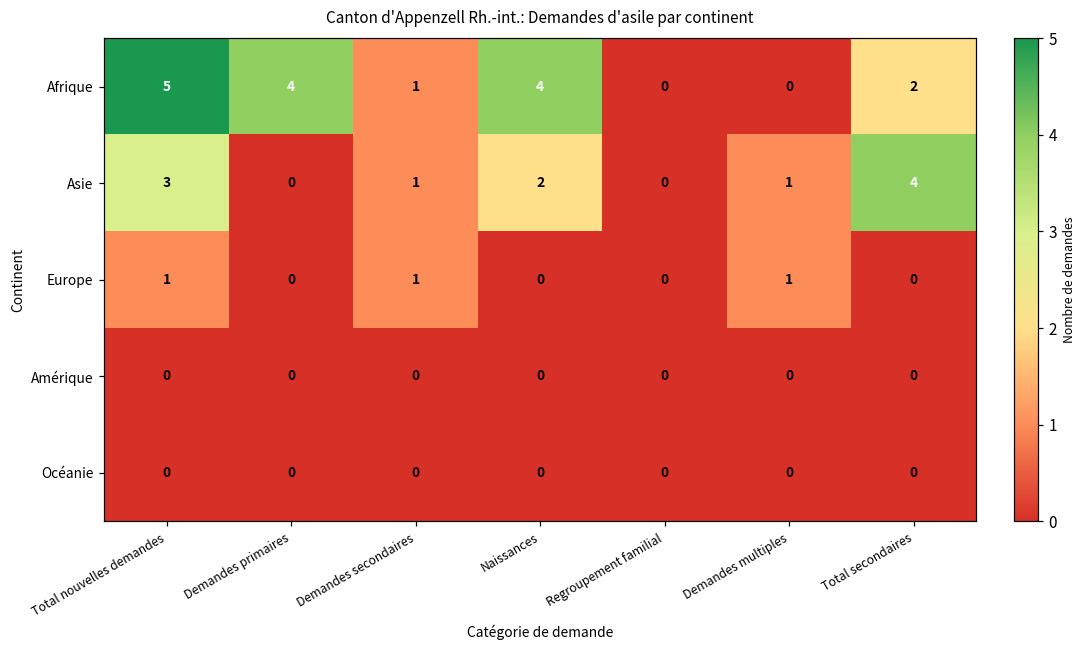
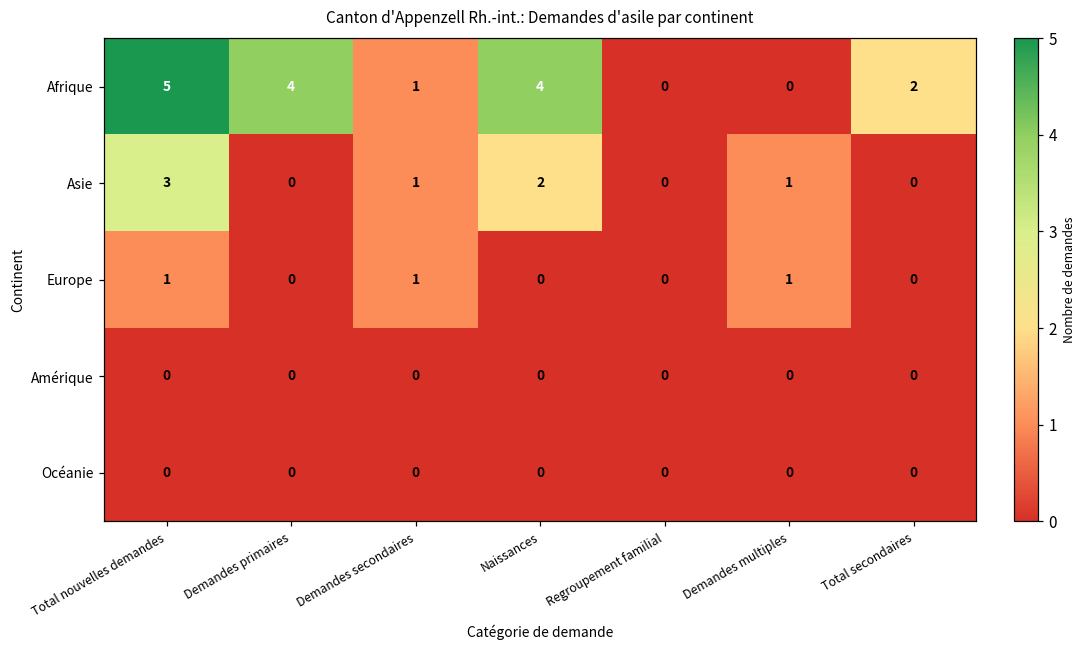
  {
    "Afrique": {
      "Total nouvelles demandes": 5,
      "Demandes primaires": 4,
      "Demandes secondaires": 1,
      "Naissances": 4,
      "Regroupement familial": 0,
      "Demandes multiples": 0,
      "Total secondaires": 2
    },
    "Asie": {
      "Total nouvelles demandes": 3,
      "Demandes primaires": 0,
      "Demandes secondaires": 1,
      "Naissances": 2,
      "Regroupement familial": 0,
      "Demandes multiples": 1,
-     "Total secondaires": 4
+     "Total secondaires": 0
    },
    "Europe": {
      "Total nouvelles demandes": 1,
      "Demandes primaires": 0,
      "Demandes secondaires": 1,
      "Naissances": 0,
      "Regroupement familial": 0,
      "Demandes multiples": 1,
      "Total secondaires": 0
    },
    "Amérique": {
      "Total nouvelles demandes": 0,
      "Demandes primaires": 0,
      "Demandes secondaires": 0,
      "Naissances": 0,
      "Regroupement familial": 0,
      "Demandes multiples": 0,
      "Total secondaires": 0
    },
    "Océanie": {
      "Total nouvelles demandes": 0,
      "Demandes primaires": 0,
      "Demandes secondaires": 0,
      "Naissances": 0,
      "Regroupement familial": 0,
      "Demandes multiples": 0,
      "Total secondaires": 0
    }
  }
